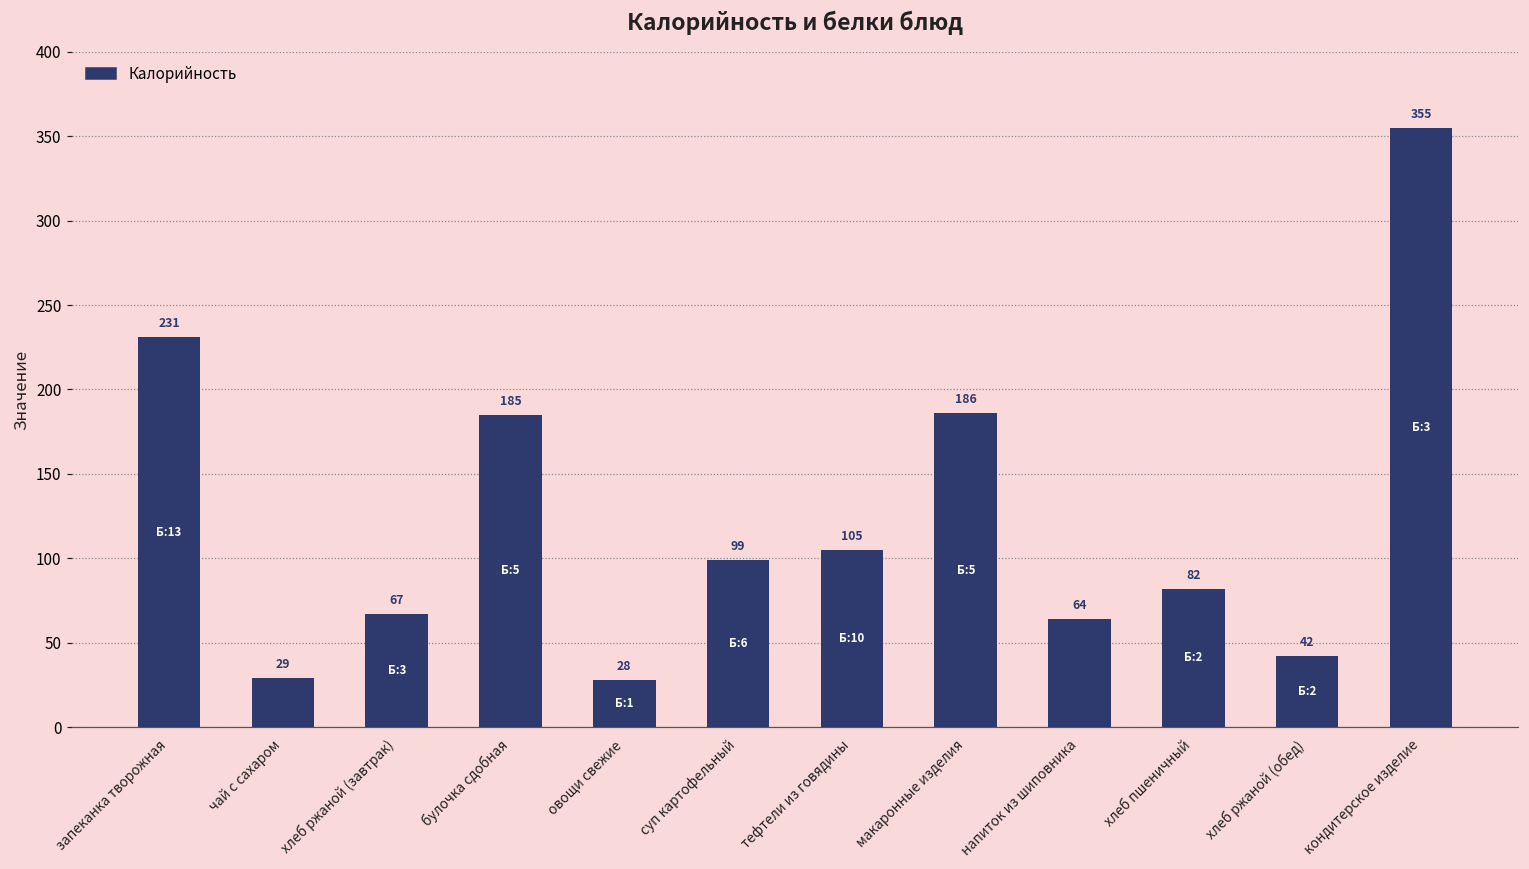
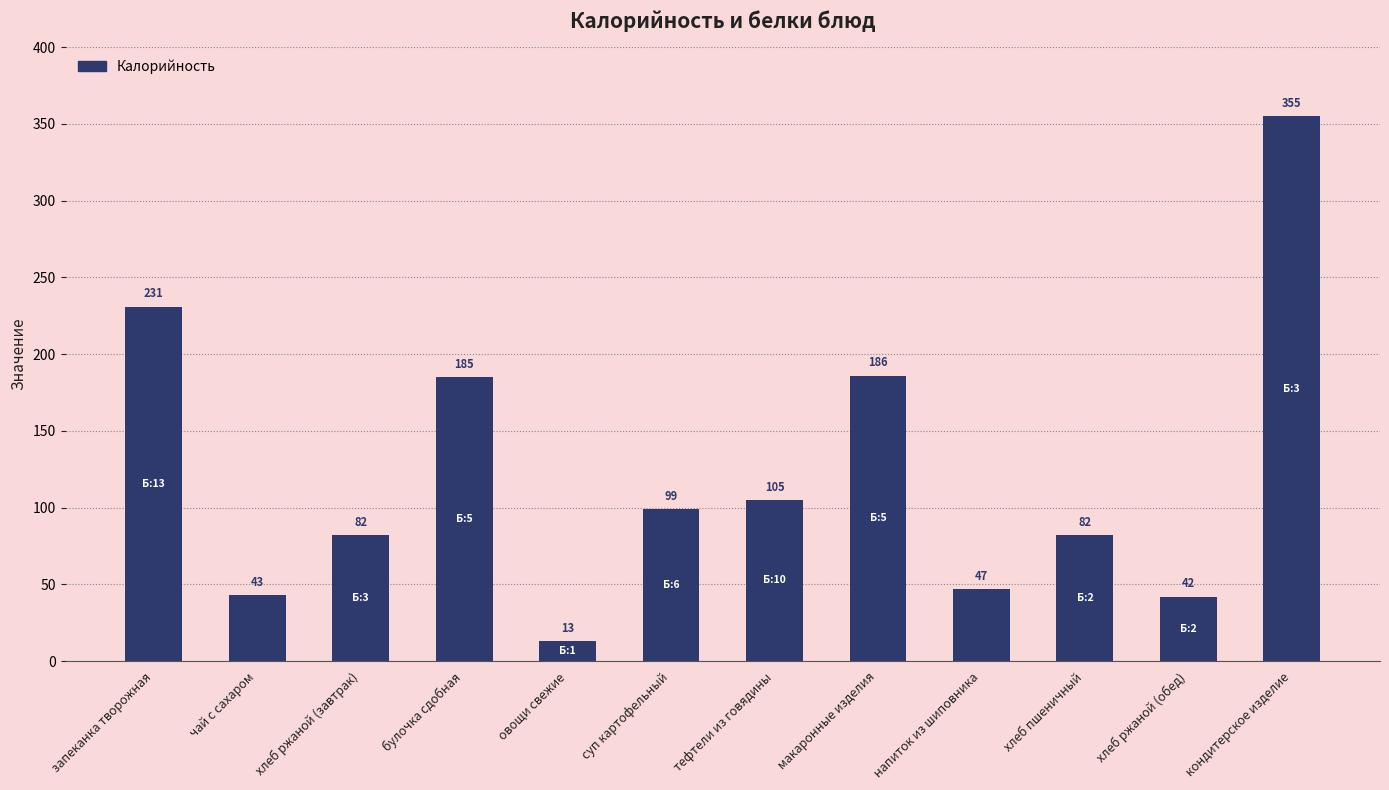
  {
    "запеканка творожная": 231,
-   "чай с сахаром": 29,
-   "хлеб ржаной (завтрак)": 67,
+   "чай с сахаром": 43,
+   "хлеб ржаной (завтрак)": 82,
    "булочка сдобная": 185,
-   "овощи свежие": 28,
+   "овощи свежие": 13,
    "суп картофельный": 99,
    "тефтели из говядины": 105,
    "макаронные изделия": 186,
-   "напиток из шиповника": 64,
+   "напиток из шиповника": 47,
    "хлеб пшеничный": 82,
    "хлеб ржаной (обед)": 42,
    "кондитерское изделие": 355
  }
